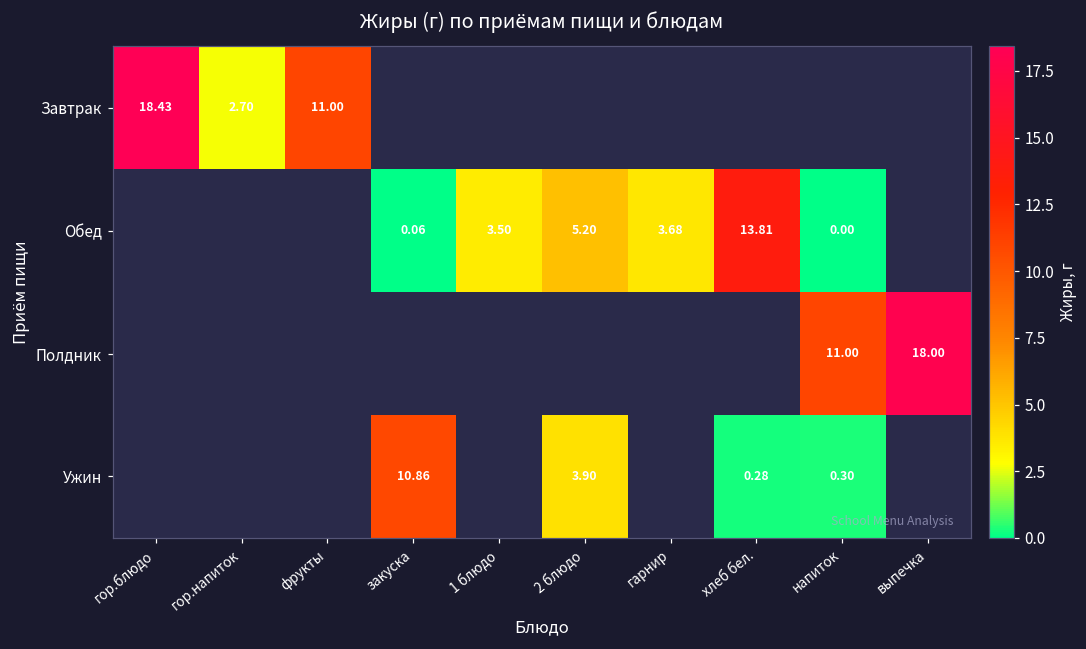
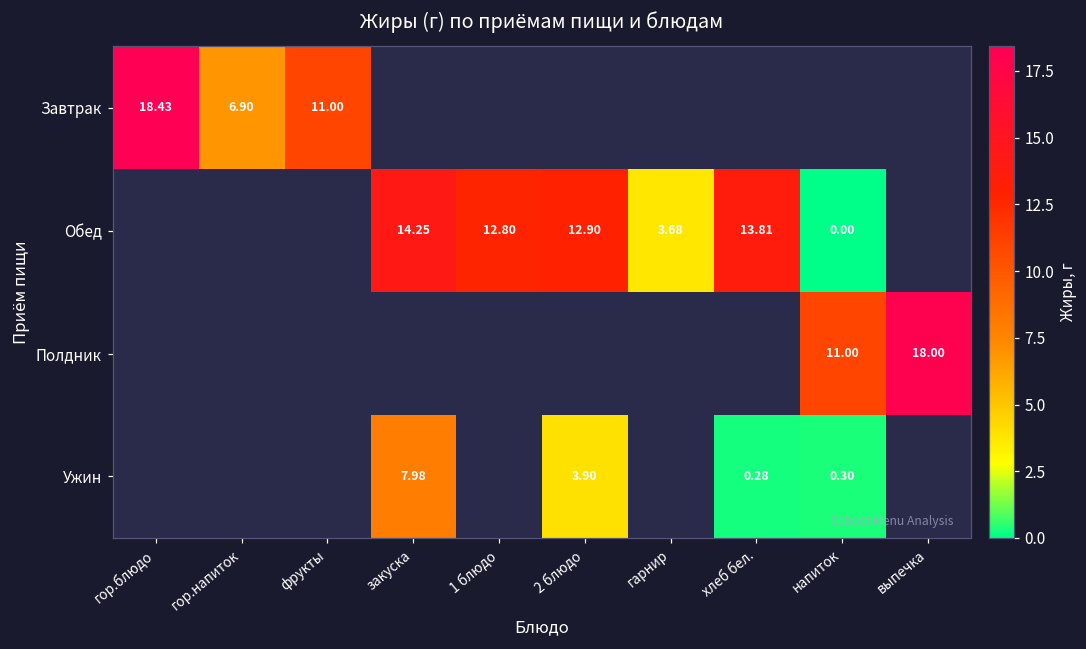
  {
    "Завтрак": {
      "гор.блюдо": 18.43,
-     "гор.напиток": 2.70,
+     "гор.напиток": 6.90,
      "фрукты": 11.00
    },
    "Обед": {
-     "закуска": 0.06,
-     "1 блюдо": 3.50,
-     "2 блюдо": 5.20,
+     "закуска": 14.25,
+     "1 блюдо": 12.80,
+     "2 блюдо": 12.90,
      "гарнир": 3.68,
      "хлеб бел.": 13.81,
      "напиток": 0.00
    },
    "Полдник": {
      "напиток": 11.00,
      "выпечка": 18.00
    },
    "Ужин": {
-     "закуска": 10.86,
+     "закуска": 7.98,
      "2 блюдо": 3.90,
      "хлеб бел.": 0.28,
      "напиток": 0.30
    }
  }
